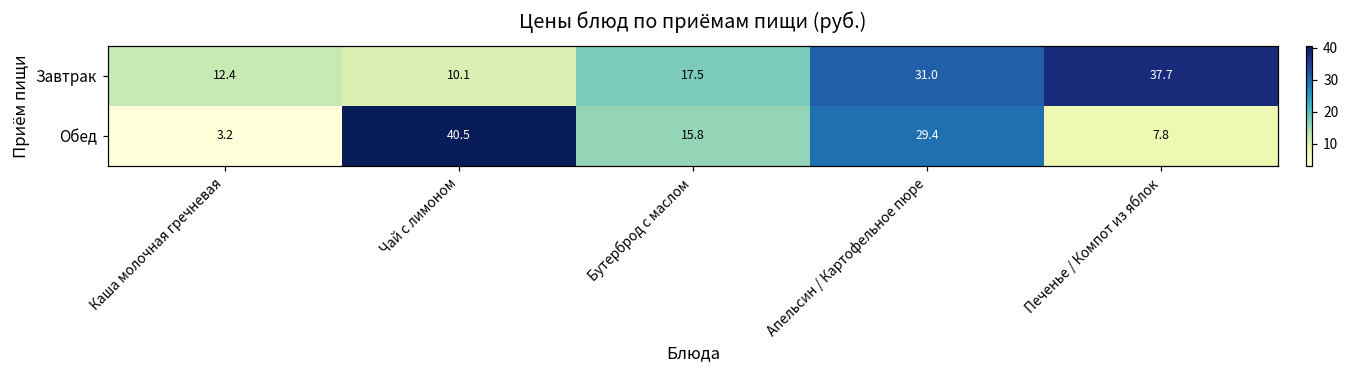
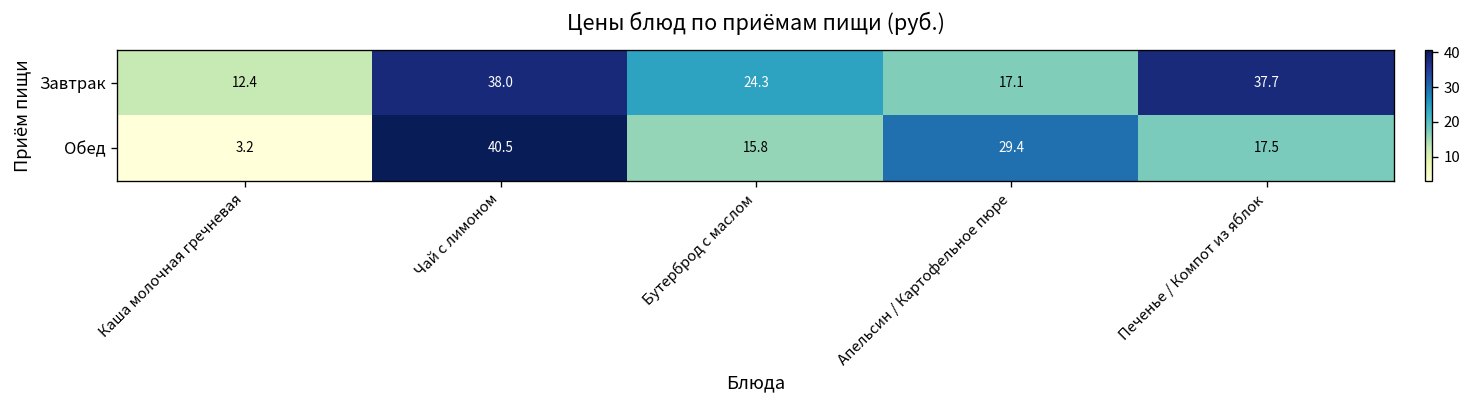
  {
    "Завтрак": {
      "Каша молочная гречневая": 12.4,
-     "Чай с лимоном": 10.1,
-     "Бутерброд с маслом": 17.5,
-     "Апельсин / Картофельное пюре": 31.0,
+     "Чай с лимоном": 38.0,
+     "Бутерброд с маслом": 24.3,
+     "Апельсин / Картофельное пюре": 17.1,
      "Печенье / Компот из яблок": 37.7
    },
    "Обед": {
      "Каша молочная гречневая": 3.2,
      "Чай с лимоном": 40.5,
      "Бутерброд с маслом": 15.8,
      "Апельсин / Картофельное пюре": 29.4,
-     "Печенье / Компот из яблок": 7.8
+     "Печенье / Компот из яблок": 17.5
    }
  }
